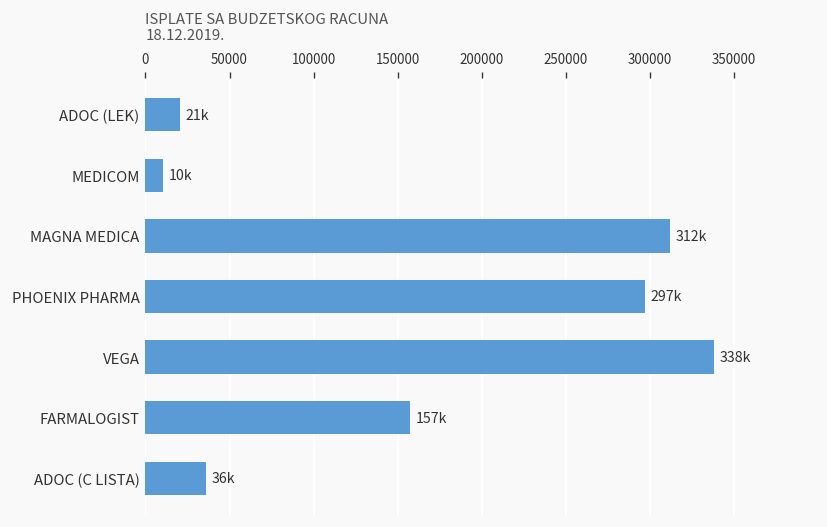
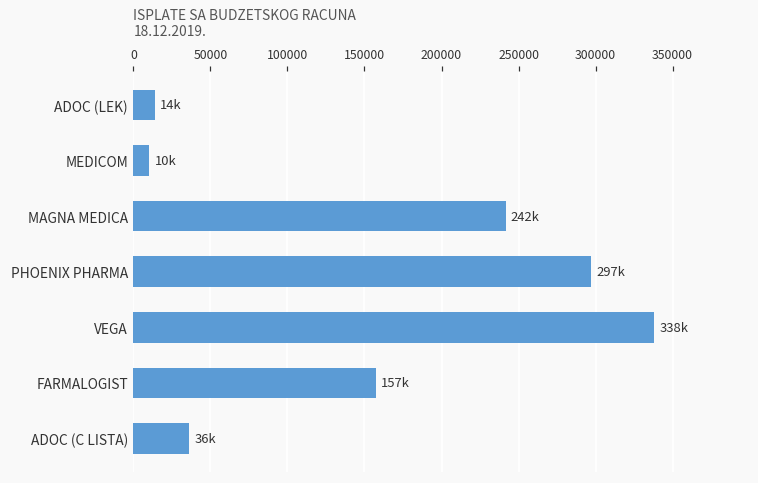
  {
-   "ADOC (LEK)": "21k",
+   "ADOC (LEK)": "14k",
    "MEDICOM": "10k",
-   "MAGNA MEDICA": "312k",
+   "MAGNA MEDICA": "242k",
    "PHOENIX PHARMA": "297k",
    "VEGA": "338k",
    "FARMALOGIST": "157k",
    "ADOC (C LISTA)": "36k"
  }
